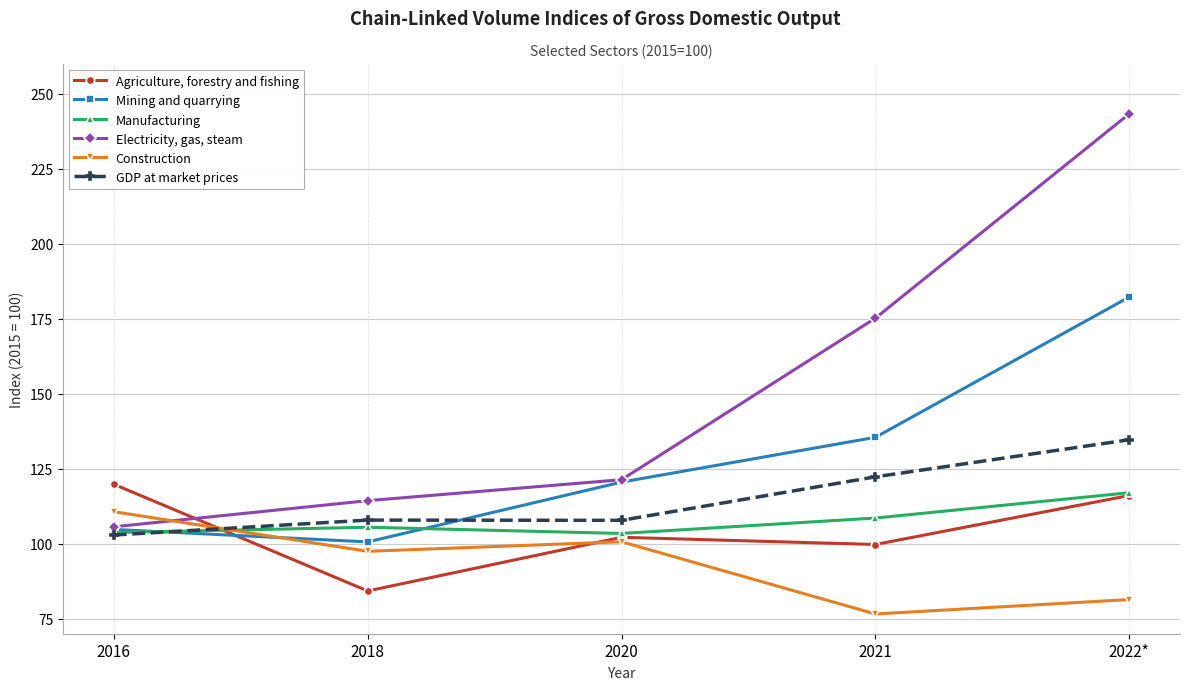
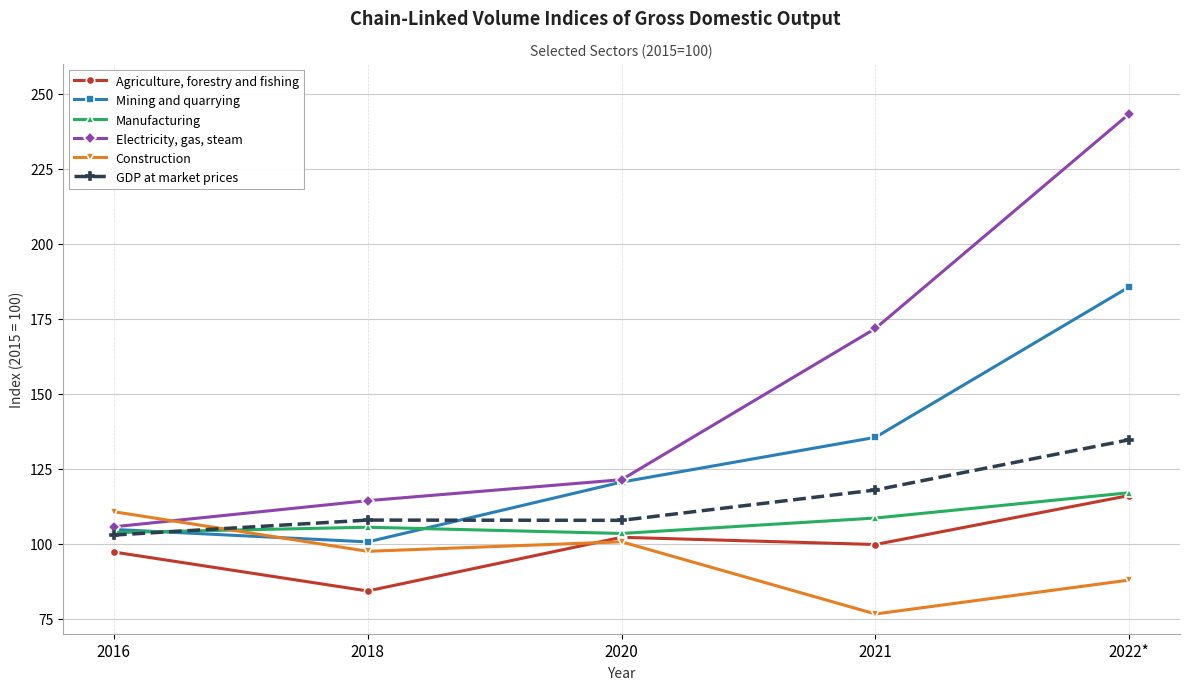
  {
    "Agriculture, forestry and fishing": {
-     "2016": 120,
+     "2016": 97,
      "2018": 84,
      "2020": 102,
      "2021": 100,
      "2022*": 116
    },
    "Mining and quarrying": {
      "2016": 105,
      "2018": 101,
      "2021": 135,
-     "2022*": 182
+     "2022*": 186
    },
    "Manufacturing": {
      "2018": 106,
      "2020": 103,
      "2021": 109,
      "2022*": 117
    },
    "Electricity, gas, steam": {
      "2016": 106,
      "2018": 114,
-     "2021": 175,
+     "2021": 172,
      "2022*": 243
    },
    "Construction": {
      "2016": 111,
      "2018": 97,
      "2020": 101,
      "2021": 77,
-     "2022*": 81
+     "2022*": 88
    },
    "GDP at market prices": {
      "2018": 108,
      "2020": 108,
-     "2021": 122,
+     "2021": 118,
      "2022*": 135
    }
  }
